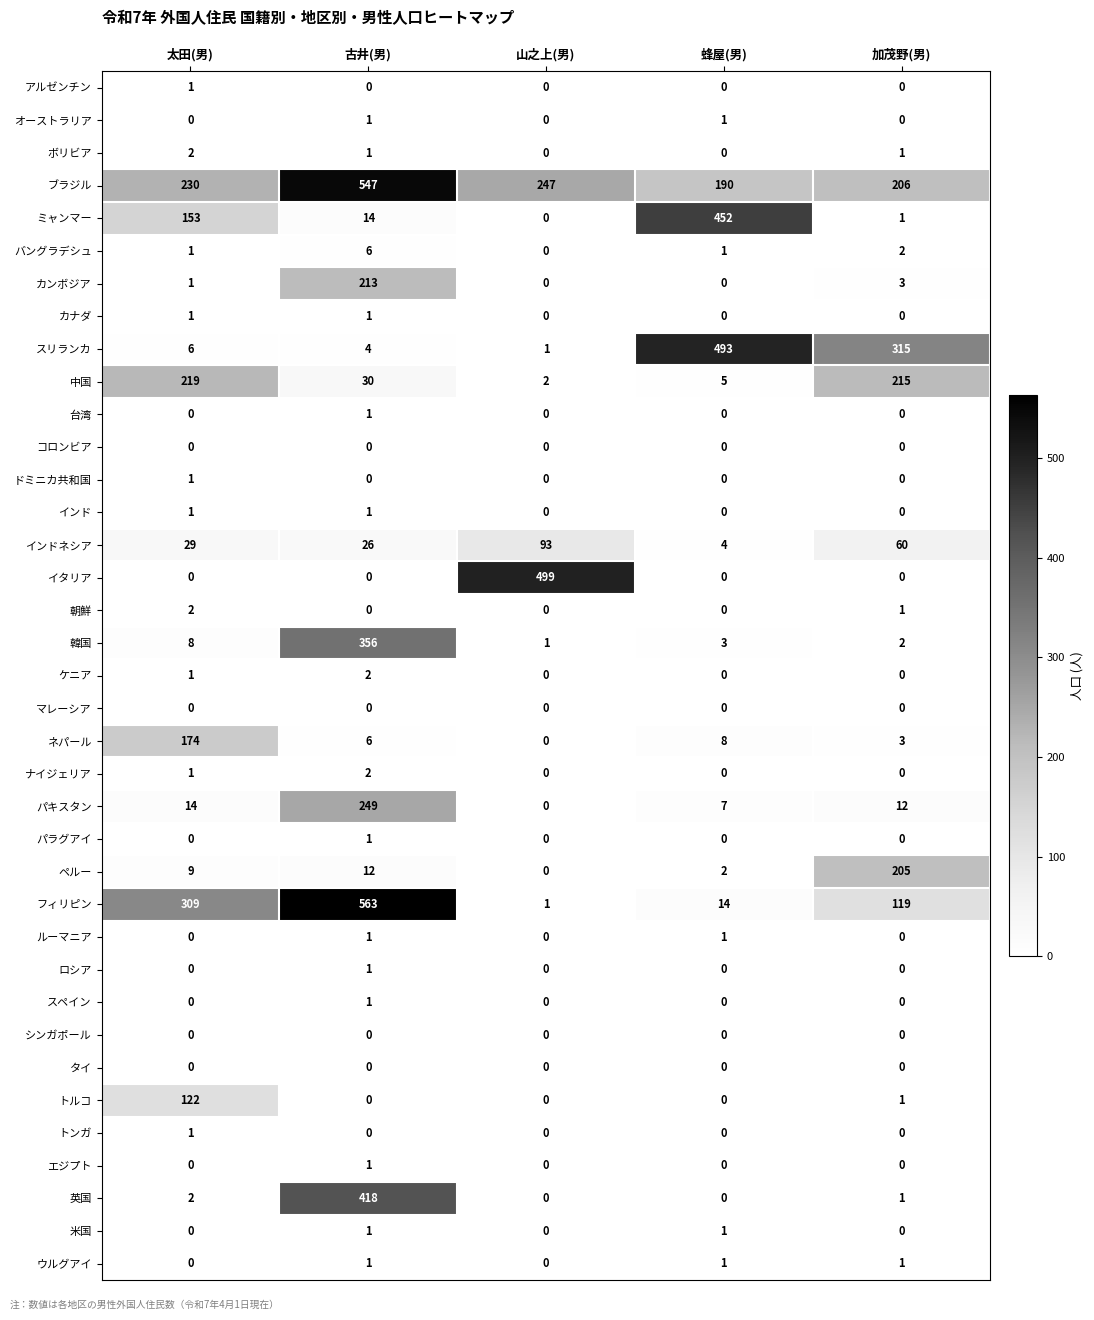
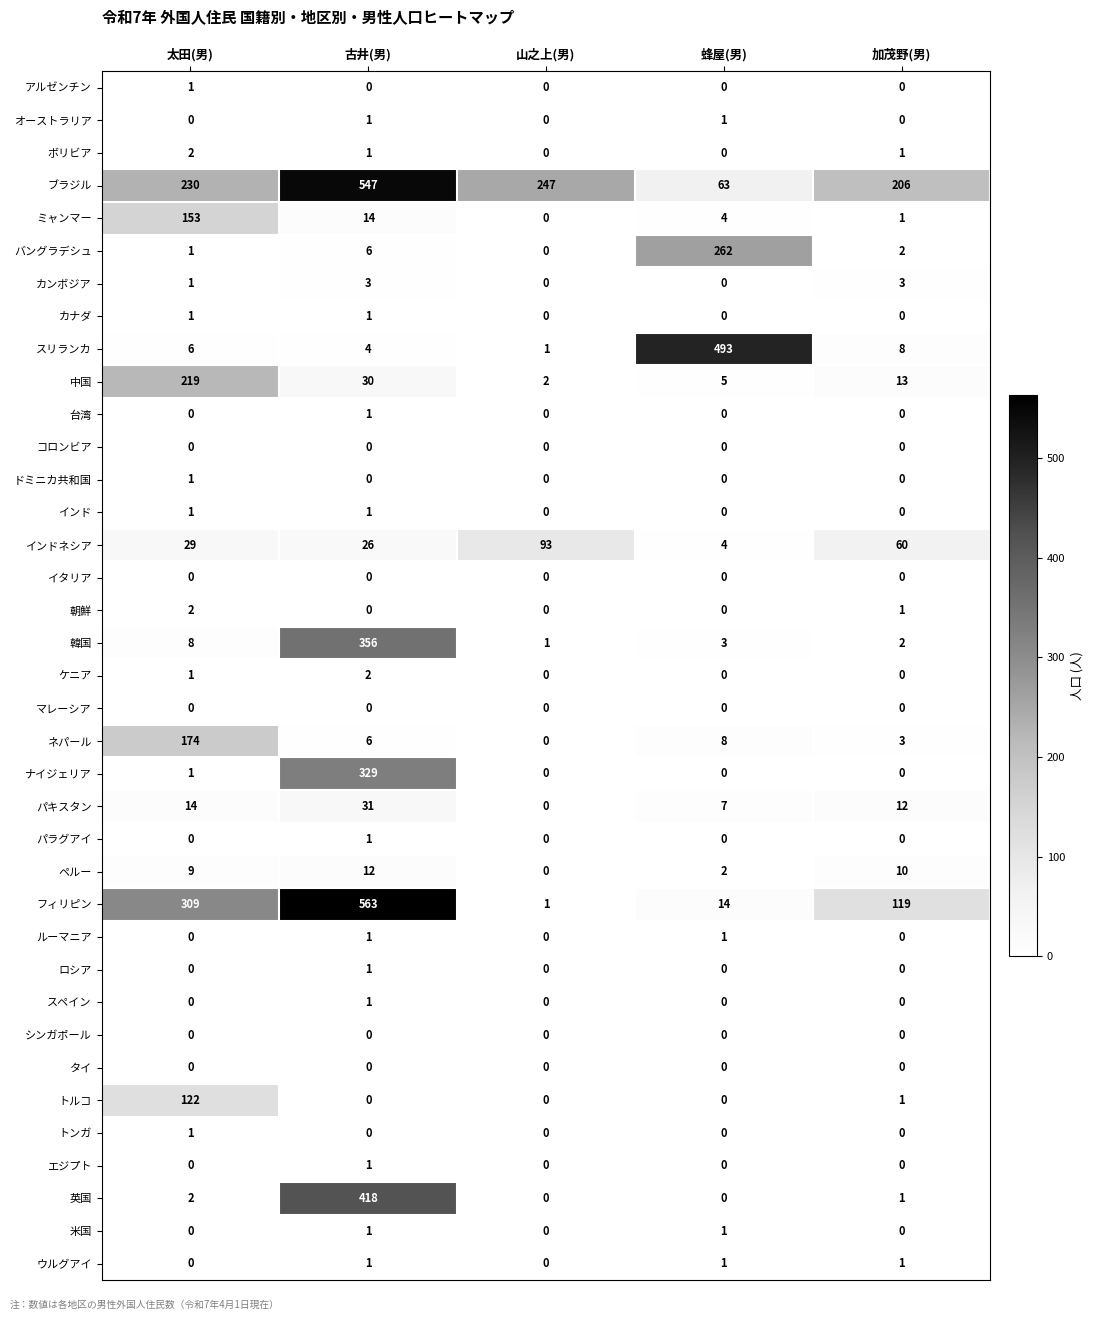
  {
    "アルゼンチン": {
      "太田(男)": 1,
      "古井(男)": 0,
      "山之上(男)": 0,
      "蜂屋(男)": 0,
      "加茂野(男)": 0
    },
    "オーストラリア": {
      "太田(男)": 0,
      "古井(男)": 1,
      "山之上(男)": 0,
      "蜂屋(男)": 1,
      "加茂野(男)": 0
    },
    "ボリビア": {
      "太田(男)": 2,
      "古井(男)": 1,
      "山之上(男)": 0,
      "蜂屋(男)": 0,
      "加茂野(男)": 1
    },
    "ブラジル": {
      "太田(男)": 230,
      "古井(男)": 547,
      "山之上(男)": 247,
-     "蜂屋(男)": 190,
+     "蜂屋(男)": 63,
      "加茂野(男)": 206
    },
    "ミャンマー": {
      "太田(男)": 153,
      "古井(男)": 14,
      "山之上(男)": 0,
-     "蜂屋(男)": 452,
+     "蜂屋(男)": 4,
      "加茂野(男)": 1
    },
    "バングラデシュ": {
      "太田(男)": 1,
      "古井(男)": 6,
      "山之上(男)": 0,
-     "蜂屋(男)": 1,
+     "蜂屋(男)": 262,
      "加茂野(男)": 2
    },
    "カンボジア": {
      "太田(男)": 1,
-     "古井(男)": 213,
+     "古井(男)": 3,
      "山之上(男)": 0,
      "蜂屋(男)": 0,
      "加茂野(男)": 3
    },
    "カナダ": {
      "太田(男)": 1,
      "古井(男)": 1,
      "山之上(男)": 0,
      "蜂屋(男)": 0,
      "加茂野(男)": 0
    },
    "スリランカ": {
      "太田(男)": 6,
      "古井(男)": 4,
      "山之上(男)": 1,
      "蜂屋(男)": 493,
-     "加茂野(男)": 315
+     "加茂野(男)": 8
    },
    "中国": {
      "太田(男)": 219,
      "古井(男)": 30,
      "山之上(男)": 2,
      "蜂屋(男)": 5,
-     "加茂野(男)": 215
+     "加茂野(男)": 13
    },
    "台湾": {
      "太田(男)": 0,
      "古井(男)": 1,
      "山之上(男)": 0,
      "蜂屋(男)": 0,
      "加茂野(男)": 0
    },
    "コロンビア": {
      "太田(男)": 0,
      "古井(男)": 0,
      "山之上(男)": 0,
      "蜂屋(男)": 0,
      "加茂野(男)": 0
    },
    "ドミニカ共和国": {
      "太田(男)": 1,
      "古井(男)": 0,
      "山之上(男)": 0,
      "蜂屋(男)": 0,
      "加茂野(男)": 0
    },
    "インド": {
      "太田(男)": 1,
      "古井(男)": 1,
      "山之上(男)": 0,
      "蜂屋(男)": 0,
      "加茂野(男)": 0
    },
    "インドネシア": {
      "太田(男)": 29,
      "古井(男)": 26,
      "山之上(男)": 93,
      "蜂屋(男)": 4,
      "加茂野(男)": 60
    },
    "イタリア": {
      "太田(男)": 0,
      "古井(男)": 0,
-     "山之上(男)": 499,
+     "山之上(男)": 0,
      "蜂屋(男)": 0,
      "加茂野(男)": 0
    },
    "朝鮮": {
      "太田(男)": 2,
      "古井(男)": 0,
      "山之上(男)": 0,
      "蜂屋(男)": 0,
      "加茂野(男)": 1
    },
    "韓国": {
      "太田(男)": 8,
      "古井(男)": 356,
      "山之上(男)": 1,
      "蜂屋(男)": 3,
      "加茂野(男)": 2
    },
    "ケニア": {
      "太田(男)": 1,
      "古井(男)": 2,
      "山之上(男)": 0,
      "蜂屋(男)": 0,
      "加茂野(男)": 0
    },
    "マレーシア": {
      "太田(男)": 0,
      "古井(男)": 0,
      "山之上(男)": 0,
      "蜂屋(男)": 0,
      "加茂野(男)": 0
    },
    "ネパール": {
      "太田(男)": 174,
      "古井(男)": 6,
      "山之上(男)": 0,
      "蜂屋(男)": 8,
      "加茂野(男)": 3
    },
    "ナイジェリア": {
      "太田(男)": 1,
-     "古井(男)": 2,
+     "古井(男)": 329,
      "山之上(男)": 0,
      "蜂屋(男)": 0,
      "加茂野(男)": 0
    },
    "パキスタン": {
      "太田(男)": 14,
-     "古井(男)": 249,
+     "古井(男)": 31,
      "山之上(男)": 0,
      "蜂屋(男)": 7,
      "加茂野(男)": 12
    },
    "パラグアイ": {
      "太田(男)": 0,
      "古井(男)": 1,
      "山之上(男)": 0,
      "蜂屋(男)": 0,
      "加茂野(男)": 0
    },
    "ペルー": {
      "太田(男)": 9,
      "古井(男)": 12,
      "山之上(男)": 0,
      "蜂屋(男)": 2,
-     "加茂野(男)": 205
+     "加茂野(男)": 10
    },
    "フィリピン": {
      "太田(男)": 309,
      "古井(男)": 563,
      "山之上(男)": 1,
      "蜂屋(男)": 14,
      "加茂野(男)": 119
    },
    "ルーマニア": {
      "太田(男)": 0,
      "古井(男)": 1,
      "山之上(男)": 0,
      "蜂屋(男)": 1,
      "加茂野(男)": 0
    },
    "ロシア": {
      "太田(男)": 0,
      "古井(男)": 1,
      "山之上(男)": 0,
      "蜂屋(男)": 0,
      "加茂野(男)": 0
    },
    "スペイン": {
      "太田(男)": 0,
      "古井(男)": 1,
      "山之上(男)": 0,
      "蜂屋(男)": 0,
      "加茂野(男)": 0
    },
    "シンガポール": {
      "太田(男)": 0,
      "古井(男)": 0,
      "山之上(男)": 0,
      "蜂屋(男)": 0,
      "加茂野(男)": 0
    },
    "タイ": {
      "太田(男)": 0,
      "古井(男)": 0,
      "山之上(男)": 0,
      "蜂屋(男)": 0,
      "加茂野(男)": 0
    },
    "トルコ": {
      "太田(男)": 122,
      "古井(男)": 0,
      "山之上(男)": 0,
      "蜂屋(男)": 0,
      "加茂野(男)": 1
    },
    "トンガ": {
      "太田(男)": 1,
      "古井(男)": 0,
      "山之上(男)": 0,
      "蜂屋(男)": 0,
      "加茂野(男)": 0
    },
    "エジプト": {
      "太田(男)": 0,
      "古井(男)": 1,
      "山之上(男)": 0,
      "蜂屋(男)": 0,
      "加茂野(男)": 0
    },
    "英国": {
      "太田(男)": 2,
      "古井(男)": 418,
      "山之上(男)": 0,
      "蜂屋(男)": 0,
      "加茂野(男)": 1
    },
    "米国": {
      "太田(男)": 0,
      "古井(男)": 1,
      "山之上(男)": 0,
      "蜂屋(男)": 1,
      "加茂野(男)": 0
    },
    "ウルグアイ": {
      "太田(男)": 0,
      "古井(男)": 1,
      "山之上(男)": 0,
      "蜂屋(男)": 1,
      "加茂野(男)": 1
    }
  }
